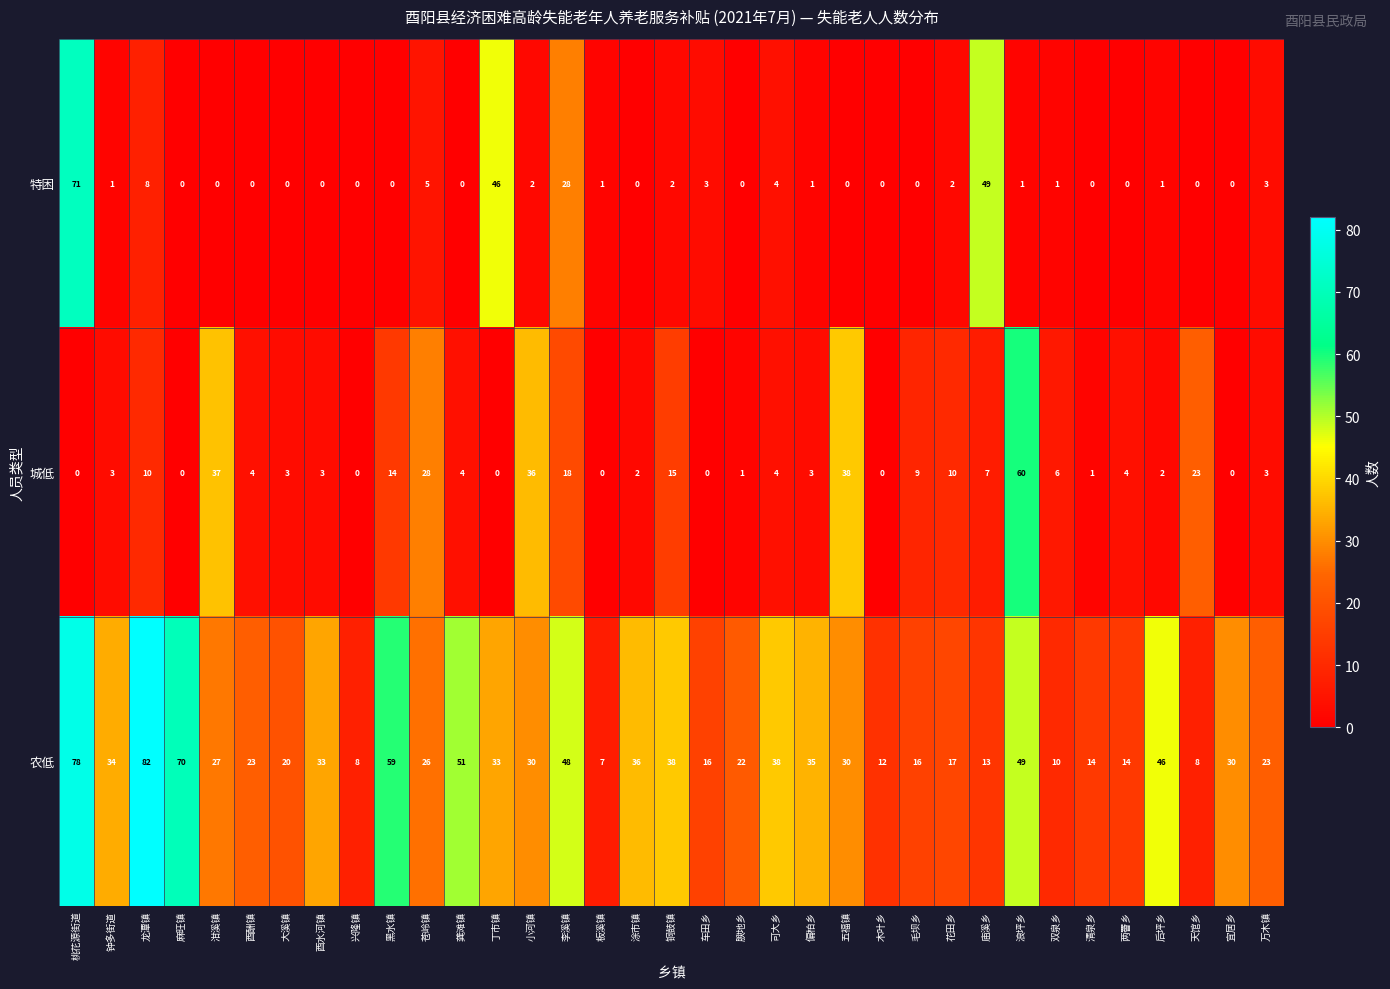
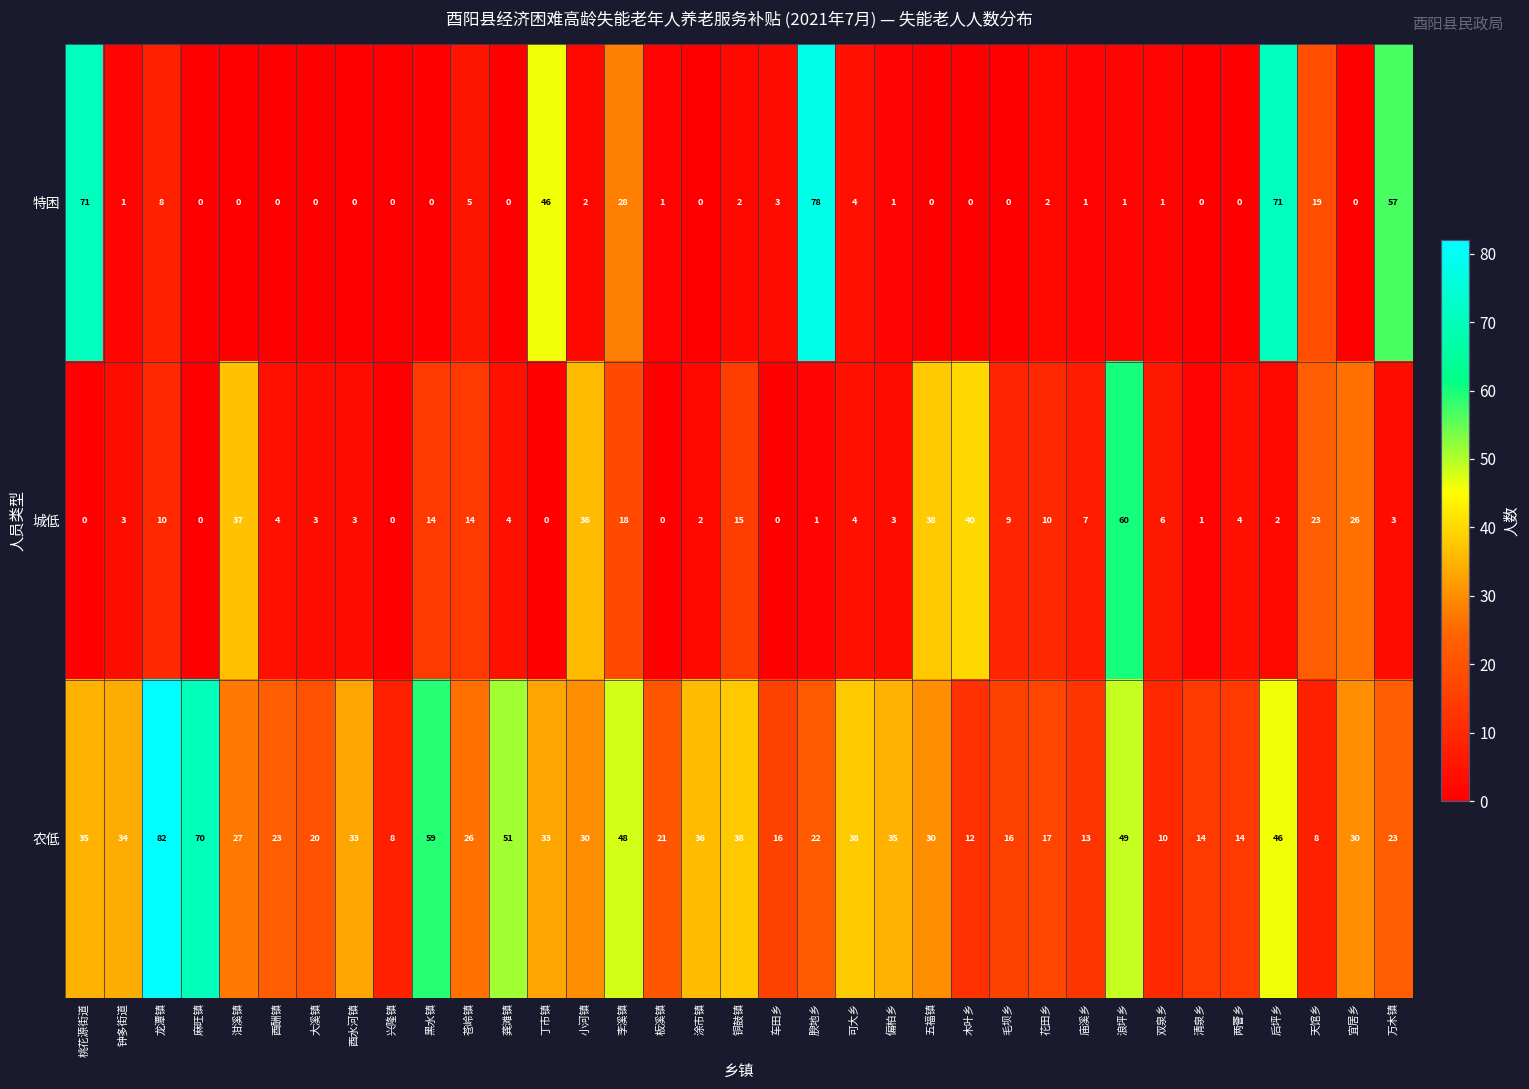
  {
    "特困": {
      "桃花源街道": 71,
      "钟多街道": 1,
      "龙潭镇": 8,
      "麻旺镇": 0,
      "泔溪镇": 0,
      "酉酬镇": 0,
      "大溪镇": 0,
      "酉水河镇": 0,
      "兴隆镇": 0,
      "黑水镇": 0,
      "苍岭镇": 5,
      "龚滩镇": 0,
      "丁市镇": 46,
      "小河镇": 2,
      "李溪镇": 28,
      "板溪镇": 1,
      "涂市镇": 0,
      "铜鼓镇": 2,
      "车田乡": 3,
-     "腴地乡": 0,
+     "腴地乡": 78,
      "可大乡": 4,
      "偏柏乡": 1,
      "五福镇": 0,
      "木叶乡": 0,
      "毛坝乡": 0,
      "花田乡": 2,
-     "庙溪乡": 49,
+     "庙溪乡": 1,
      "浪坪乡": 1,
      "双泉乡": 1,
      "清泉乡": 0,
      "两罾乡": 0,
-     "后坪乡": 1,
-     "天馆乡": 0,
+     "后坪乡": 71,
+     "天馆乡": 19,
      "宜居乡": 0,
-     "万木镇": 3
+     "万木镇": 57
    },
    "城低": {
      "桃花源街道": 0,
      "钟多街道": 3,
      "龙潭镇": 10,
      "麻旺镇": 0,
      "泔溪镇": 37,
      "酉酬镇": 4,
      "大溪镇": 3,
      "酉水河镇": 3,
      "兴隆镇": 0,
      "黑水镇": 14,
-     "苍岭镇": 28,
+     "苍岭镇": 14,
      "龚滩镇": 4,
      "丁市镇": 0,
      "小河镇": 36,
      "李溪镇": 18,
      "板溪镇": 0,
      "涂市镇": 2,
      "铜鼓镇": 15,
      "车田乡": 0,
      "腴地乡": 1,
      "可大乡": 4,
      "偏柏乡": 3,
      "五福镇": 38,
-     "木叶乡": 0,
+     "木叶乡": 40,
      "毛坝乡": 9,
      "花田乡": 10,
      "庙溪乡": 7,
      "浪坪乡": 60,
      "双泉乡": 6,
      "清泉乡": 1,
      "两罾乡": 4,
      "后坪乡": 2,
      "天馆乡": 23,
-     "宜居乡": 0,
+     "宜居乡": 26,
      "万木镇": 3
    },
    "农低": {
-     "桃花源街道": 78,
+     "桃花源街道": 35,
      "钟多街道": 34,
      "龙潭镇": 82,
      "麻旺镇": 70,
      "泔溪镇": 27,
      "酉酬镇": 23,
      "大溪镇": 20,
      "酉水河镇": 33,
      "兴隆镇": 8,
      "黑水镇": 59,
      "苍岭镇": 26,
      "龚滩镇": 51,
      "丁市镇": 33,
      "小河镇": 30,
      "李溪镇": 48,
-     "板溪镇": 7,
+     "板溪镇": 21,
      "涂市镇": 36,
      "铜鼓镇": 38,
      "车田乡": 16,
      "腴地乡": 22,
      "可大乡": 38,
      "偏柏乡": 35,
      "五福镇": 30,
      "木叶乡": 12,
      "毛坝乡": 16,
      "花田乡": 17,
      "庙溪乡": 13,
      "浪坪乡": 49,
      "双泉乡": 10,
      "清泉乡": 14,
      "两罾乡": 14,
      "后坪乡": 46,
      "天馆乡": 8,
      "宜居乡": 30,
      "万木镇": 23
    }
  }
